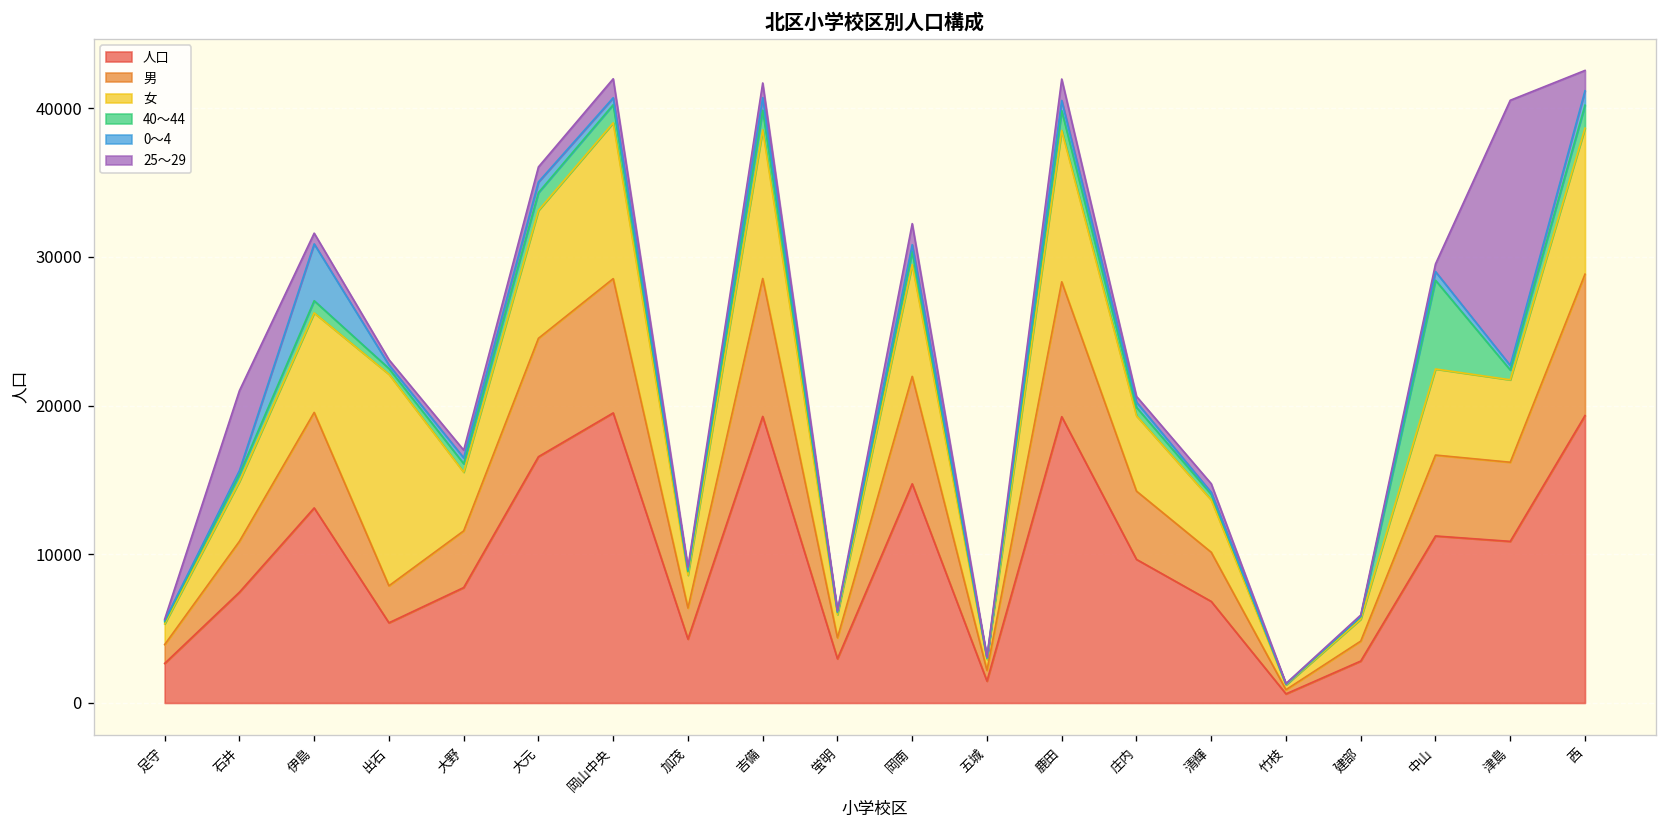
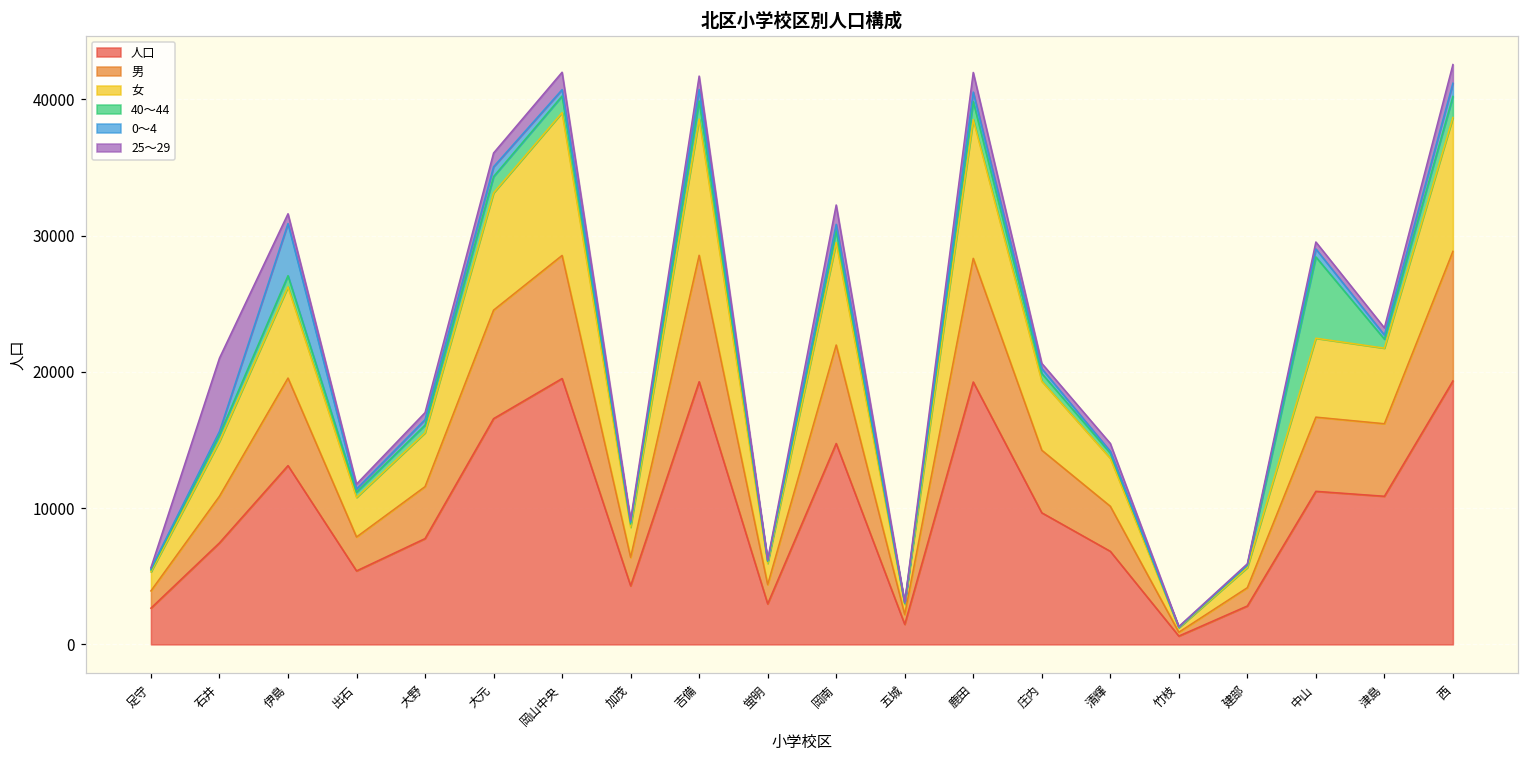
  {
    "女": {
      "石井": 4000,
      "伊島": 6700,
-     "出石": 14200,
+     "出石": 2900,
      "大野": 4000,
      "大元": 8600,
      "岡山中央": 10500,
      "加茂": 2200,
      "吉備": 10000,
      "岡南": 7500,
      "鹿田": 10200,
      "庄内": 5100,
      "清輝": 3500,
      "中山": 5800,
      "津島": 5500,
      "西": 9800
    },
    "40～44": {
      "石井": 500,
      "伊島": 800,
      "出石": 400,
      "大野": 600,
      "大元": 1200,
      "岡山中央": 1200,
      "吉備": 1300,
      "岡南": 900,
      "鹿田": 1300,
      "庄内": 600,
      "中山": 6000,
      "津島": 700,
      "西": 1500
    },
    "0～4": {
      "石井": 300,
      "伊島": 3800,
      "出石": 200,
      "大野": 400,
      "大元": 700,
      "岡山中央": 500,
      "吉備": 800,
      "岡南": 500,
      "鹿田": 700,
      "庄内": 400,
      "中山": 600,
      "津島": 300,
      "西": 1000
    },
    "25～29": {
      "石井": 5400,
      "伊島": 700,
      "出石": 400,
      "大野": 500,
      "大元": 1000,
      "岡山中央": 1300,
      "吉備": 1000,
      "岡南": 1400,
      "鹿田": 1400,
      "庄内": 400,
      "清輝": 600,
      "中山": 500,
-     "津島": 17800,
+     "津島": 500,
      "西": 1400
    }
  }
